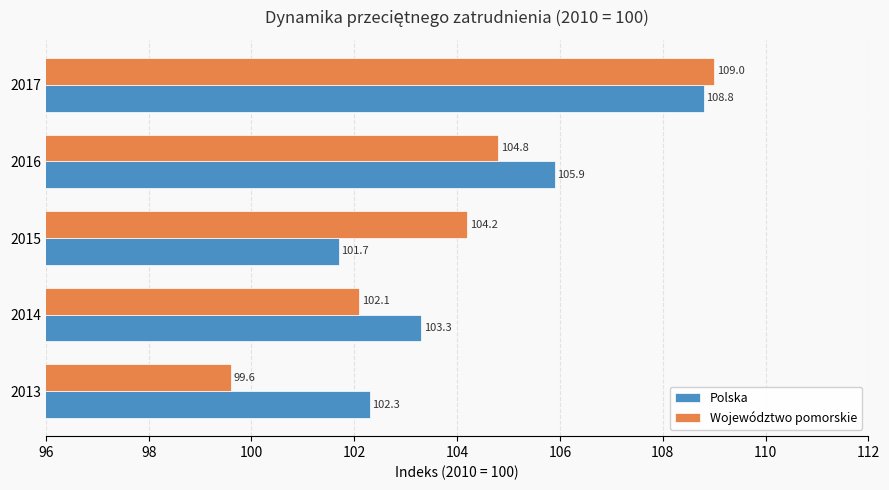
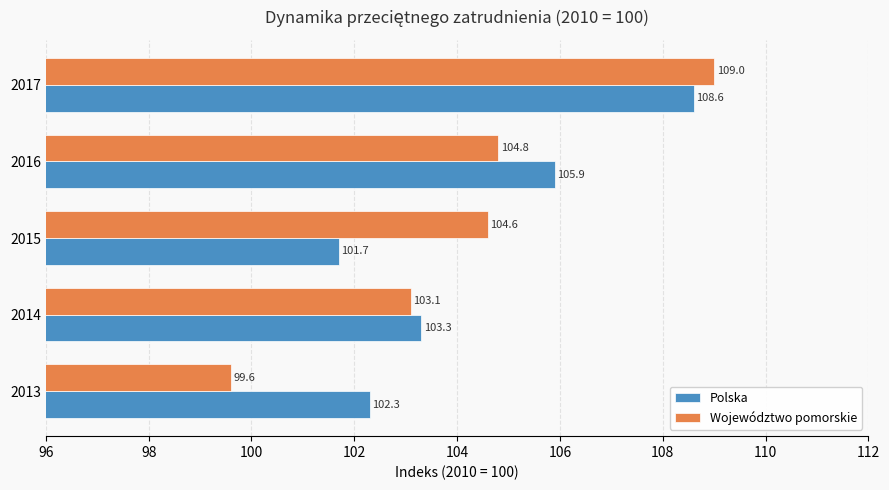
  {
    "Polska": {
-     "2017": 108.8,
+     "2017": 108.6,
      "2016": 105.9,
      "2015": 101.7,
      "2014": 103.3,
      "2013": 102.3
    },
    "Województwo pomorskie": {
      "2017": 109.0,
      "2016": 104.8,
-     "2015": 104.2,
-     "2014": 102.1,
+     "2015": 104.6,
+     "2014": 103.1,
      "2013": 99.6
    }
  }
